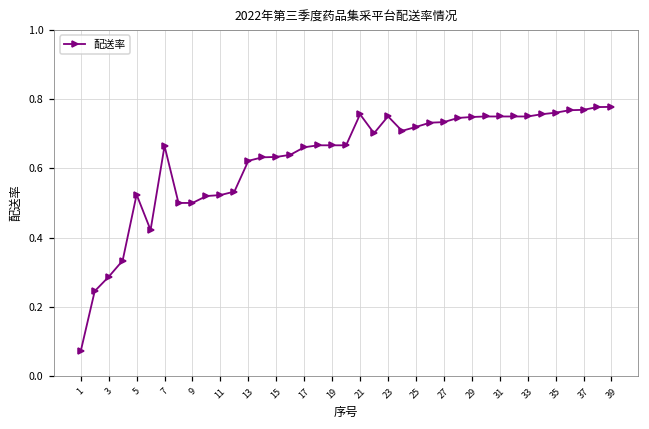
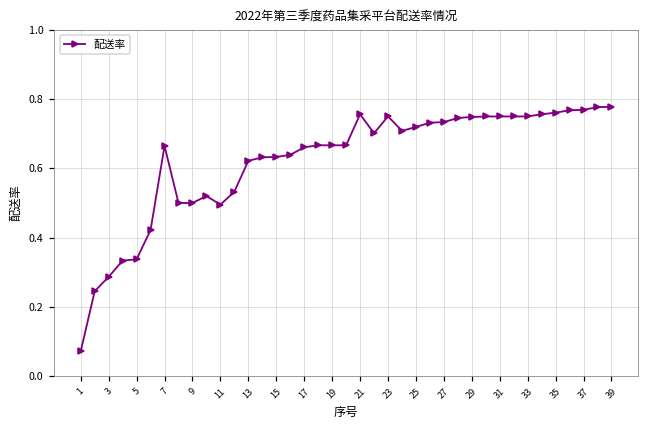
  {
    "1": 0.07,
    "3": 0.29,
-   "5": 0.52,
+   "5": 0.34,
    "7": 0.66,
    "9": 0.50,
-   "11": 0.52,
+   "11": 0.50,
    "13": 0.62,
    "15": 0.63,
    "17": 0.66,
    "19": 0.67,
    "21": 0.76,
    "23": 0.75,
    "25": 0.72,
    "27": 0.73,
    "29": 0.75,
    "31": 0.75,
    "33": 0.75,
    "35": 0.76,
    "37": 0.77,
    "39": 0.78
  }
